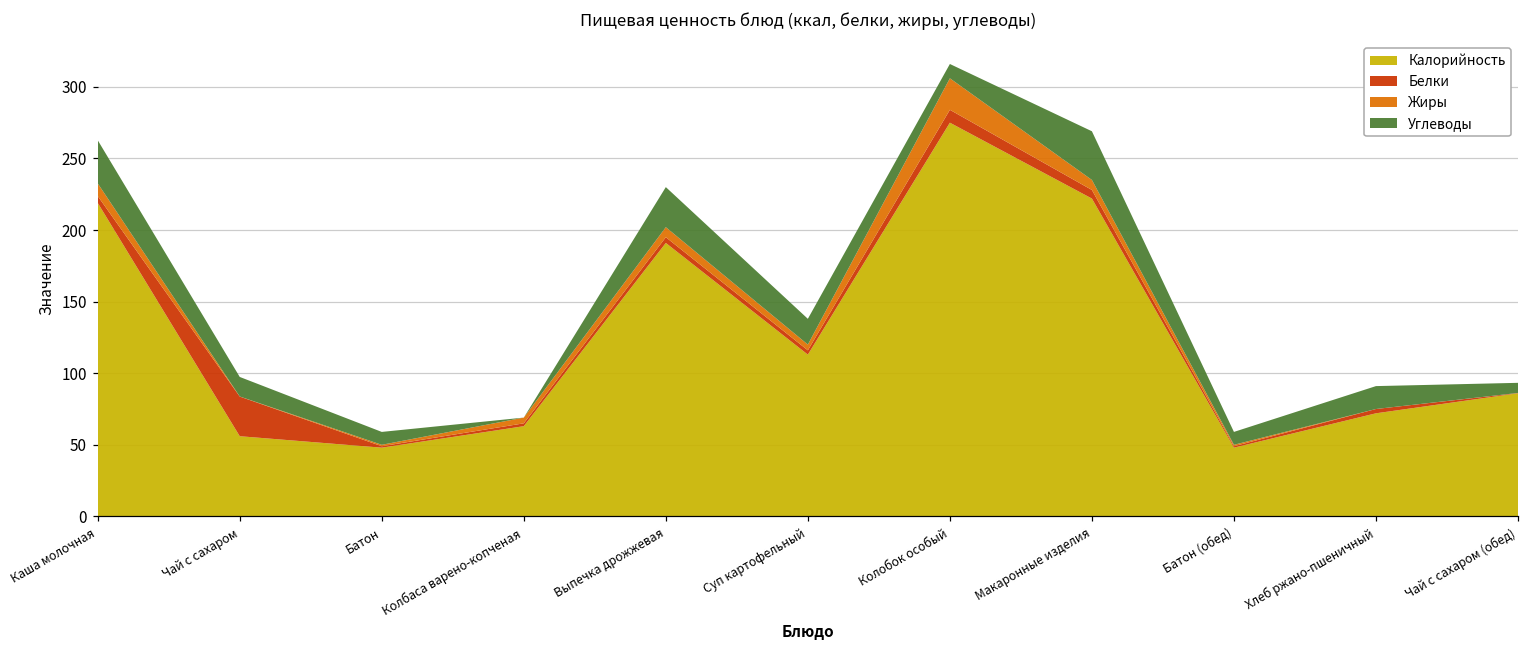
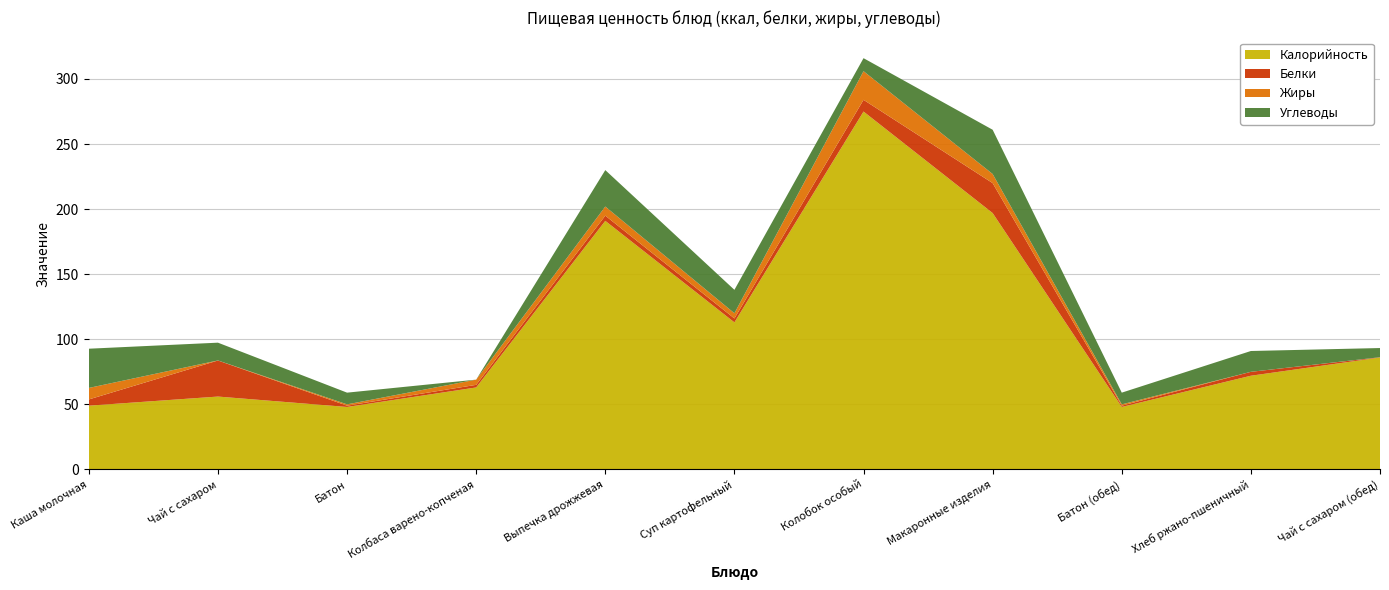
  {
    "Калорийность": {
-     "Каша молочная": 219,
+     "Каша молочная": 49,
      "Чай с сахаром": 56,
      "Колбаса варено-копченая": 63,
      "Выпечка дрожжевая": 191,
      "Суп картофельный": 113,
      "Колобок особый": 275,
-     "Макаронные изделия": 222,
+     "Макаронные изделия": 197,
      "Хлеб ржано-пшеничный": 72
    },
    "Белки": {
      "Каша молочная": 5,
      "Колбаса варено-копченая": 2,
      "Выпечка дрожжевая": 4,
      "Суп картофельный": 3,
      "Колобок особый": 9,
-     "Макаронные изделия": 6
+     "Макаронные изделия": 23
    },
    "Жиры": {
      "Каша молочная": 9,
      "Выпечка дрожжевая": 7,
      "Суп картофельный": 4,
      "Колобок особый": 22,
      "Макаронные изделия": 7
    },
    "Углеводы": {
      "Каша молочная": 30,
      "Чай с сахаром": 14,
      "Батон": 9,
      "Выпечка дрожжевая": 28,
      "Суп картофельный": 18,
      "Колобок особый": 10,
      "Макаронные изделия": 34,
      "Батон (обед)": 9,
      "Хлеб ржано-пшеничный": 16,
      "Чай с сахаром (обед)": 7
    }
  }
